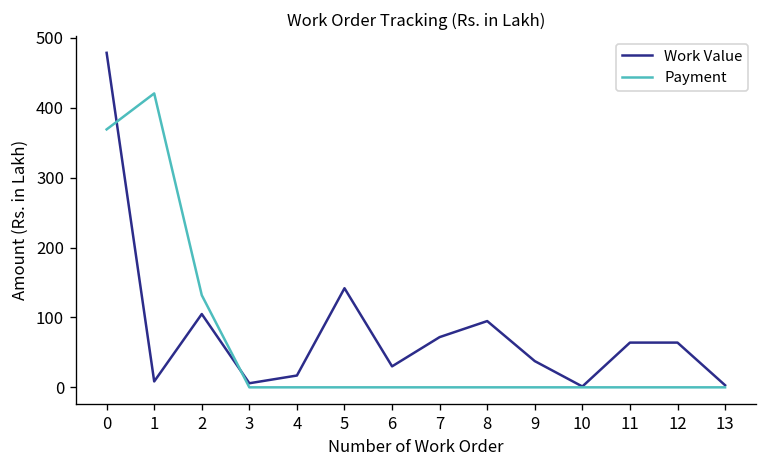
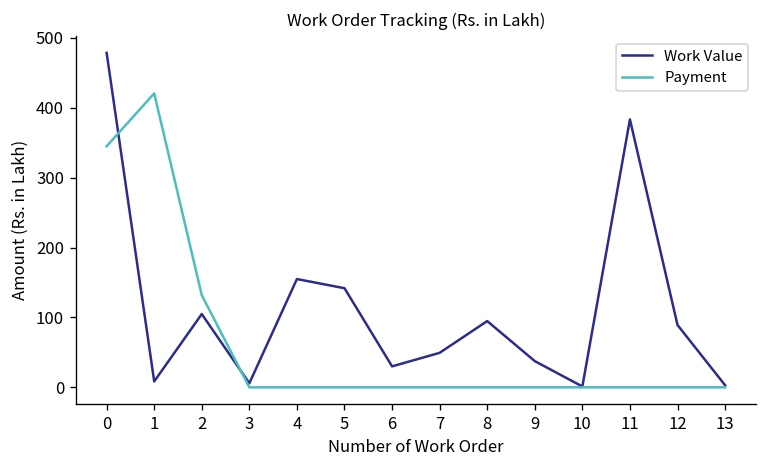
  {
    "Work Value": {
      "0": 480,
      "1": 10,
      "2": 100,
      "3": 10,
-     "4": 20,
+     "4": 150,
      "5": 140,
      "6": 30,
-     "7": 70,
+     "7": 50,
      "8": 90,
      "9": 40,
-     "11": 60,
-     "12": 60
+     "11": 380,
+     "12": 90
    },
    "Payment": {
-     "0": 370,
+     "0": 340,
      "1": 420,
      "2": 130,
      "3": 0,
      "4": 0,
      "5": 0,
      "6": 0,
      "7": 0,
      "8": 0,
      "9": 0,
      "11": 0,
      "12": 0
    }
  }
